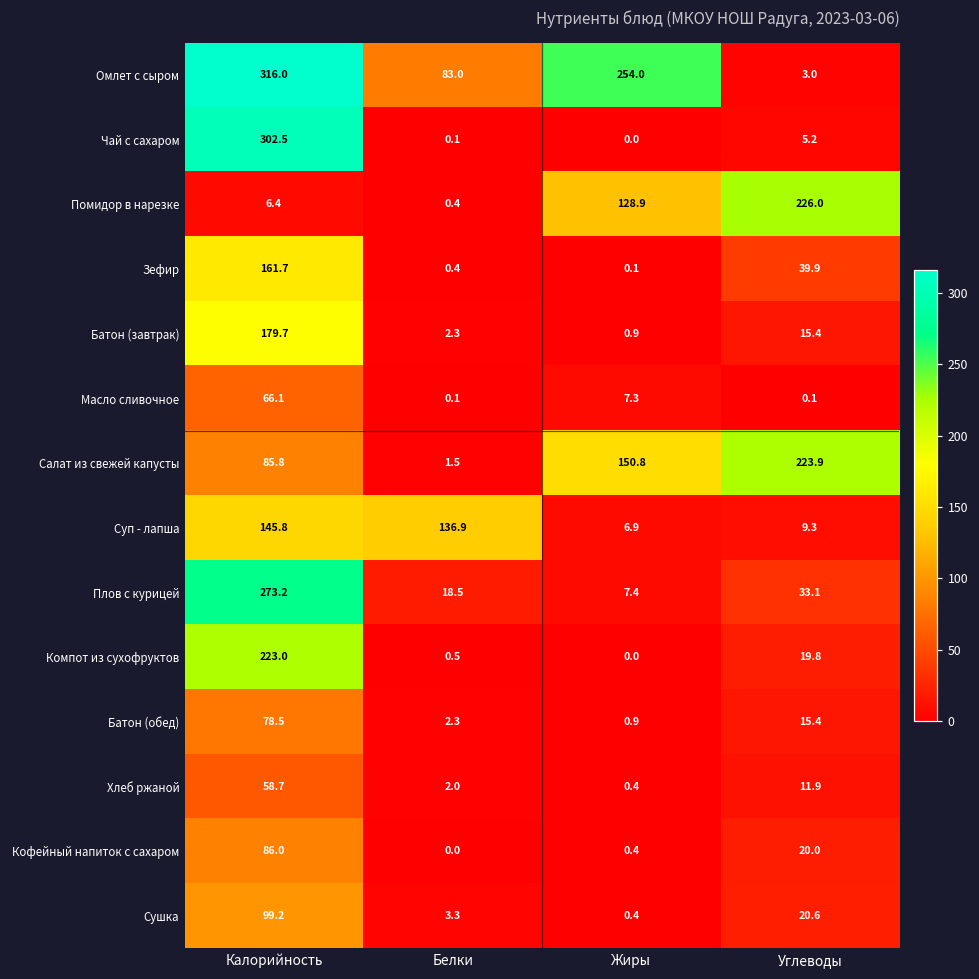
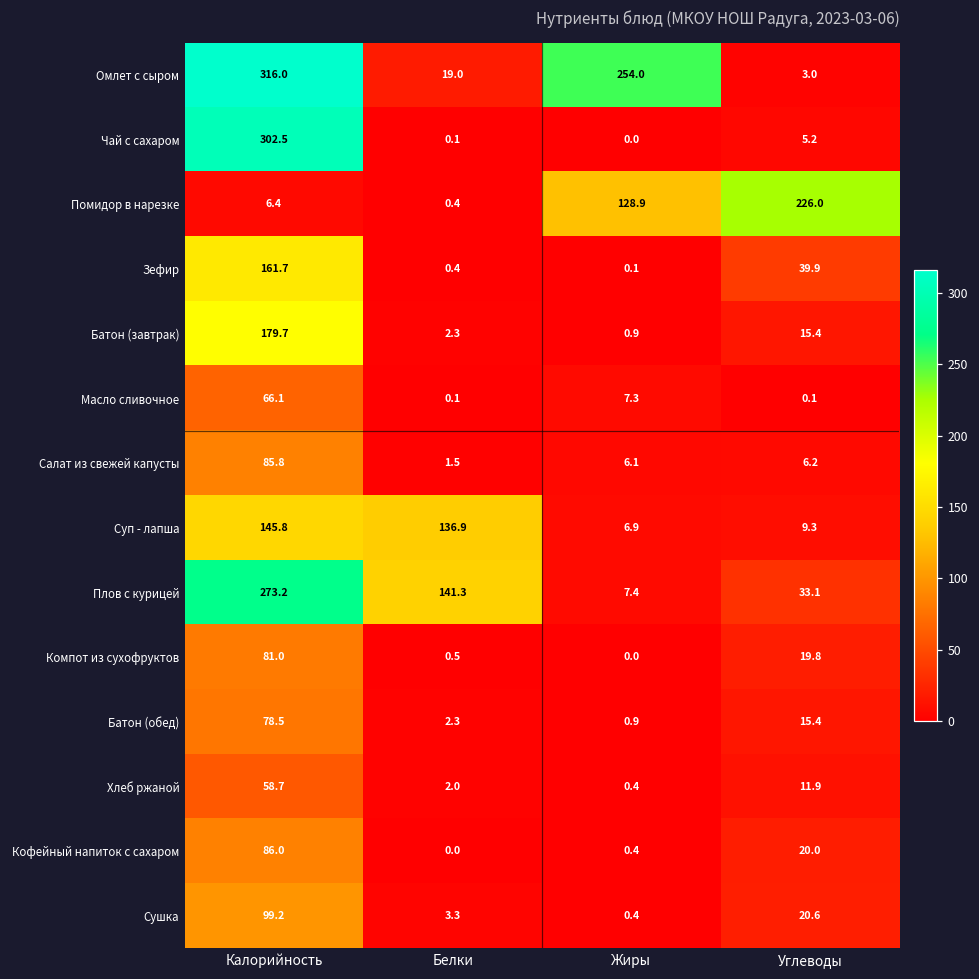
  {
    "Омлет с сыром": {
      "Калорийность": 316.0,
-     "Белки": 83.0,
+     "Белки": 19.0,
      "Жиры": 254.0,
      "Углеводы": 3.0
    },
    "Чай с сахаром": {
      "Калорийность": 302.5,
      "Белки": 0.1,
      "Жиры": 0.0,
      "Углеводы": 5.2
    },
    "Помидор в нарезке": {
      "Калорийность": 6.4,
      "Белки": 0.4,
      "Жиры": 128.9,
      "Углеводы": 226.0
    },
    "Зефир": {
      "Калорийность": 161.7,
      "Белки": 0.4,
      "Жиры": 0.1,
      "Углеводы": 39.9
    },
    "Батон (завтрак)": {
      "Калорийность": 179.7,
      "Белки": 2.3,
      "Жиры": 0.9,
      "Углеводы": 15.4
    },
    "Масло сливочное": {
      "Калорийность": 66.1,
      "Белки": 0.1,
      "Жиры": 7.3,
      "Углеводы": 0.1
    },
    "Салат из свежей капусты": {
      "Калорийность": 85.8,
      "Белки": 1.5,
-     "Жиры": 150.8,
-     "Углеводы": 223.9
+     "Жиры": 6.1,
+     "Углеводы": 6.2
    },
    "Суп - лапша": {
      "Калорийность": 145.8,
      "Белки": 136.9,
      "Жиры": 6.9,
      "Углеводы": 9.3
    },
    "Плов с курицей": {
      "Калорийность": 273.2,
-     "Белки": 18.5,
+     "Белки": 141.3,
      "Жиры": 7.4,
      "Углеводы": 33.1
    },
    "Компот из сухофруктов": {
-     "Калорийность": 223.0,
+     "Калорийность": 81.0,
      "Белки": 0.5,
      "Жиры": 0.0,
      "Углеводы": 19.8
    },
    "Батон (обед)": {
      "Калорийность": 78.5,
      "Белки": 2.3,
      "Жиры": 0.9,
      "Углеводы": 15.4
    },
    "Хлеб ржаной": {
      "Калорийность": 58.7,
      "Белки": 2.0,
      "Жиры": 0.4,
      "Углеводы": 11.9
    },
    "Кофейный напиток с сахаром": {
      "Калорийность": 86.0,
      "Белки": 0.0,
      "Жиры": 0.4,
      "Углеводы": 20.0
    },
    "Сушка": {
      "Калорийность": 99.2,
      "Белки": 3.3,
      "Жиры": 0.4,
      "Углеводы": 20.6
    }
  }
